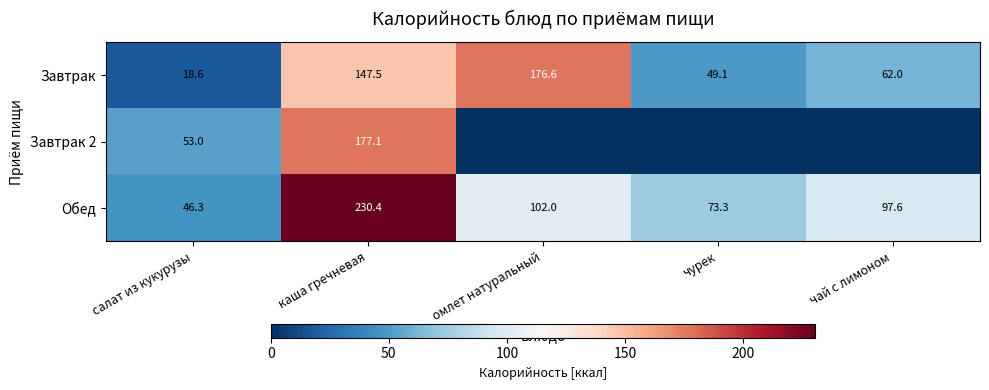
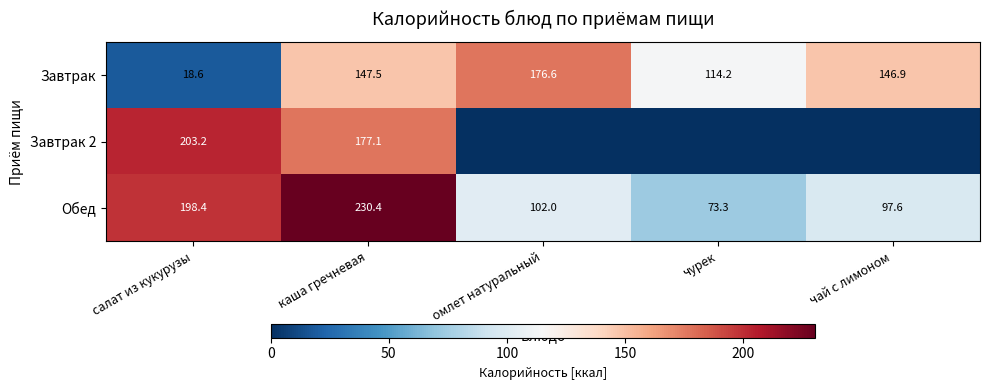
  {
    "Завтрак": {
      "салат из кукурузы": 18.6,
      "каша гречневая": 147.5,
      "омлет натуральный": 176.6,
-     "чурек": 49.1,
-     "чай с лимоном": 62.0
+     "чурек": 114.2,
+     "чай с лимоном": 146.9
    },
    "Завтрак 2": {
-     "салат из кукурузы": 53.0,
+     "салат из кукурузы": 203.2,
      "каша гречневая": 177.1
    },
    "Обед": {
-     "салат из кукурузы": 46.3,
+     "салат из кукурузы": 198.4,
      "каша гречневая": 230.4,
      "омлет натуральный": 102.0,
      "чурек": 73.3,
      "чай с лимоном": 97.6
    }
  }
